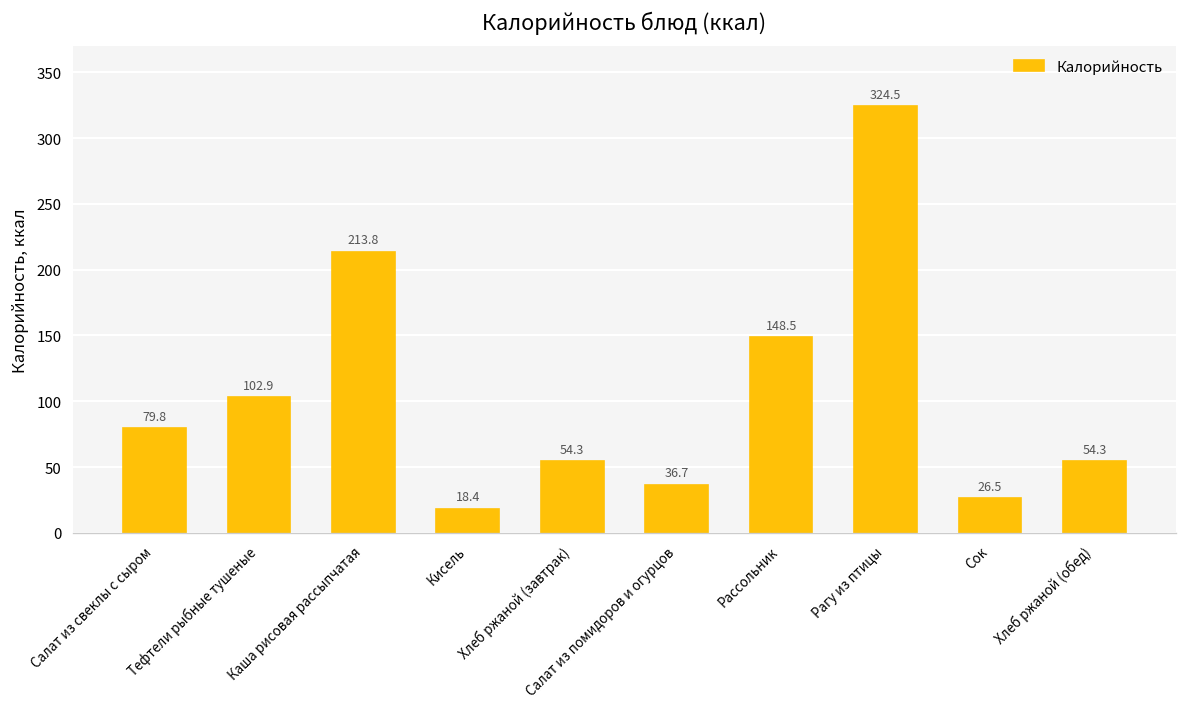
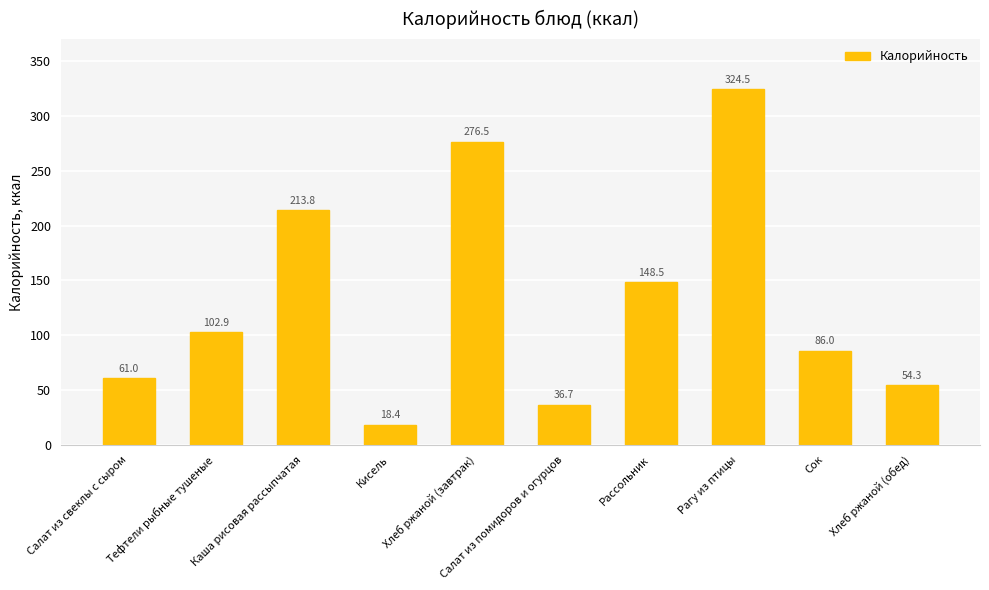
  {
-   "Салат из свеклы с сыром": 79.8,
+   "Салат из свеклы с сыром": 61.0,
    "Тефтели рыбные тушеные": 102.9,
    "Каша рисовая рассыпчатая": 213.8,
    "Кисель": 18.4,
-   "Хлеб ржаной (завтрак)": 54.3,
+   "Хлеб ржаной (завтрак)": 276.5,
    "Салат из помидоров и огурцов": 36.7,
    "Рассольник": 148.5,
    "Рагу из птицы": 324.5,
-   "Сок": 26.5,
+   "Сок": 86.0,
    "Хлеб ржаной (обед)": 54.3
  }
